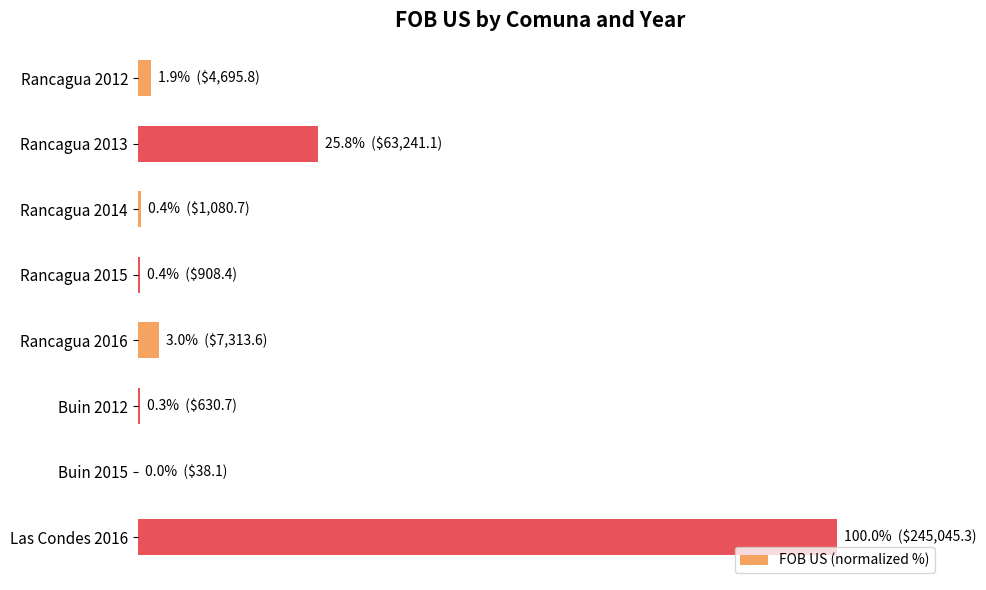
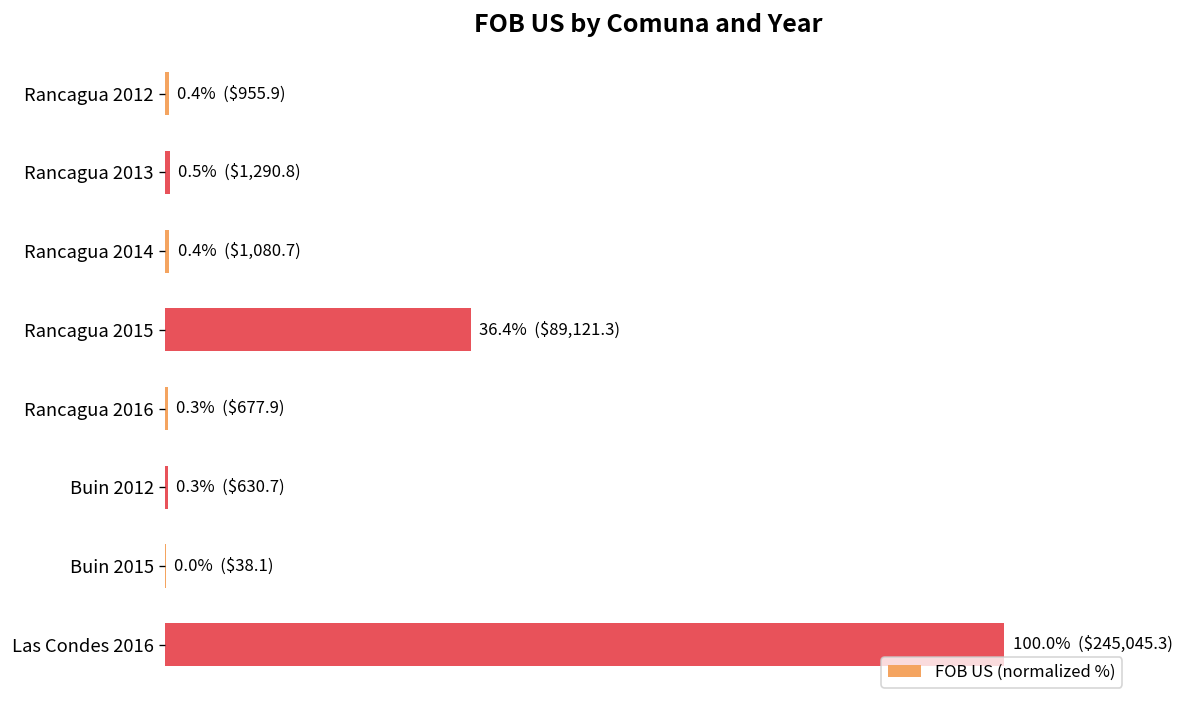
  {
-   "Rancagua 2012": "1.9% ($4,695.8)",
-   "Rancagua 2013": "25.8% ($63,241.1)",
+   "Rancagua 2012": "0.4% ($955.9)",
+   "Rancagua 2013": "0.5% ($1,290.8)",
    "Rancagua 2014": "0.4%",
-   "Rancagua 2015": "0.4% ($908.4)",
-   "Rancagua 2016": "3.0% ($7,313.6)",
+   "Rancagua 2015": "36.4% ($89,121.3)",
+   "Rancagua 2016": "0.3% ($677.9)",
    "Buin 2012": "0.3%",
    "Buin 2015": "0.0%",
    "Las Condes 2016": "100.0%"
  }
